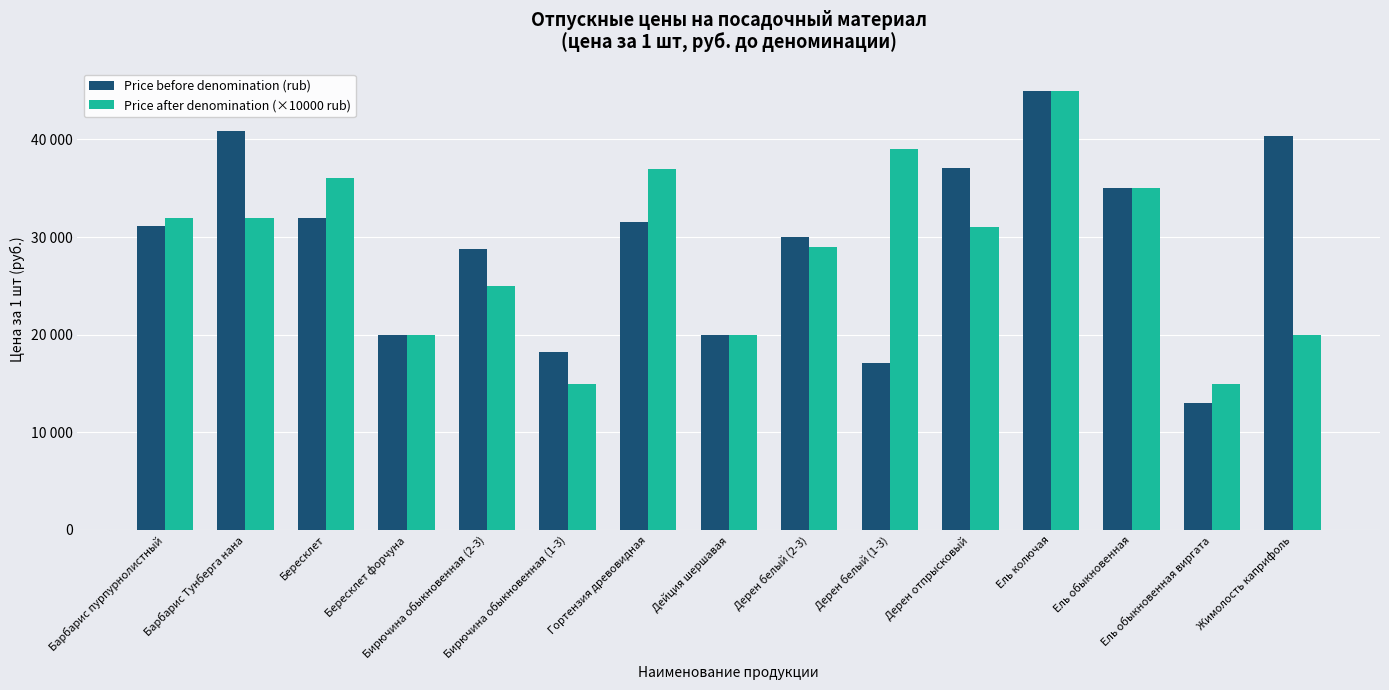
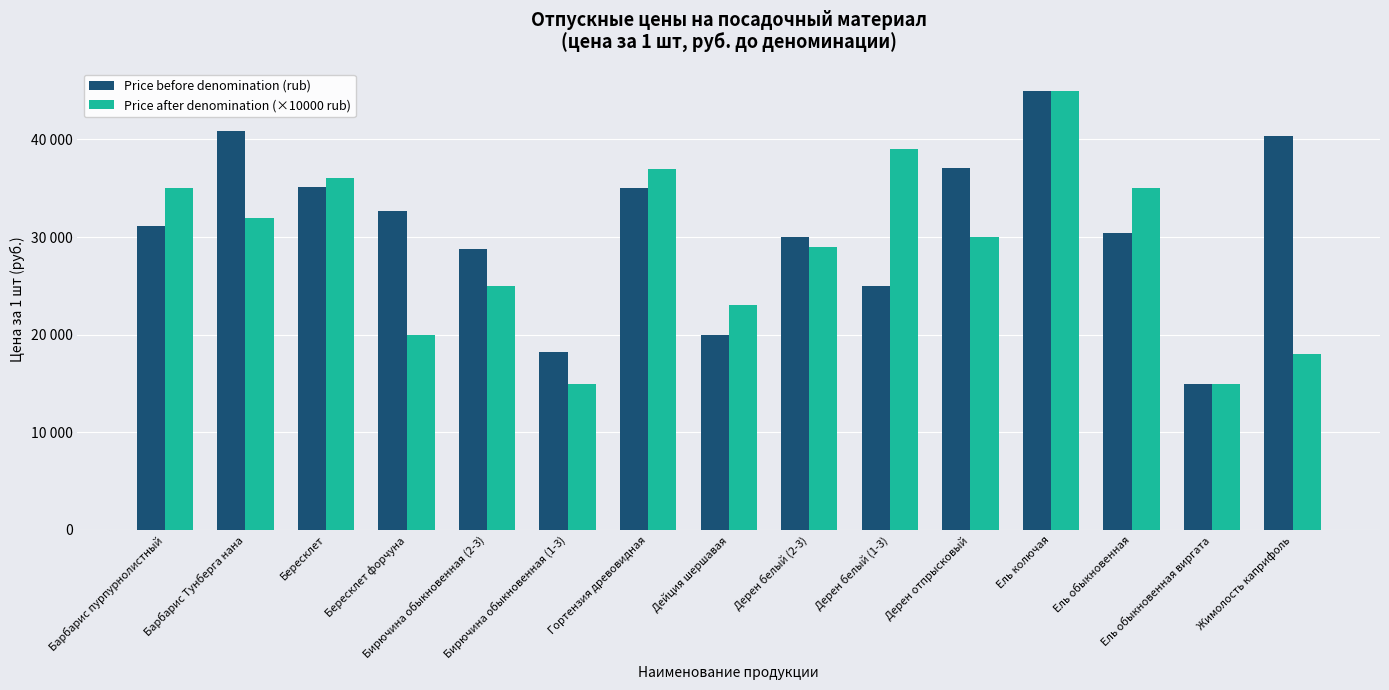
  {
    "Price before denomination (rub)": {
      "Барбарис пурпурнолистный": 31000,
      "Барбарис Тунберга нана": 41000,
-     "Бересклет": 32000,
-     "Бересклет форчуна": 20000,
+     "Бересклет": 35000,
+     "Бересклет форчуна": 33000,
      "Бирючина обыкновенная (2-3)": 29000,
      "Бирючина обыкновенная (1-3)": 18000,
-     "Гортензия древовидная": 32000,
+     "Гортензия древовидная": 35000,
      "Дейция шершавая": 20000,
      "Дерен белый (2-3)": 30000,
-     "Дерен белый (1-3)": 17000,
+     "Дерен белый (1-3)": 25000,
      "Дерен отпрысковый": 37000,
      "Ель колючая": 45000,
-     "Ель обыкновенная": 35000,
-     "Ель обыкновенная виргата": 13000,
+     "Ель обыкновенная": 30000,
+     "Ель обыкновенная виргата": 15000,
      "Жимолость каприфоль": 40000
    },
    "Price after denomination (×10000 rub)": {
-     "Барбарис пурпурнолистный": 32000,
+     "Барбарис пурпурнолистный": 35000,
      "Барбарис Тунберга нана": 32000,
      "Бересклет": 36000,
      "Бересклет форчуна": 20000,
      "Бирючина обыкновенная (2-3)": 25000,
      "Бирючина обыкновенная (1-3)": 15000,
      "Гортензия древовидная": 37000,
-     "Дейция шершавая": 20000,
+     "Дейция шершавая": 23000,
      "Дерен белый (2-3)": 29000,
      "Дерен белый (1-3)": 39000,
-     "Дерен отпрысковый": 31000,
+     "Дерен отпрысковый": 30000,
      "Ель колючая": 45000,
      "Ель обыкновенная": 35000,
      "Ель обыкновенная виргата": 15000,
-     "Жимолость каприфоль": 20000
+     "Жимолость каприфоль": 18000
    }
  }
